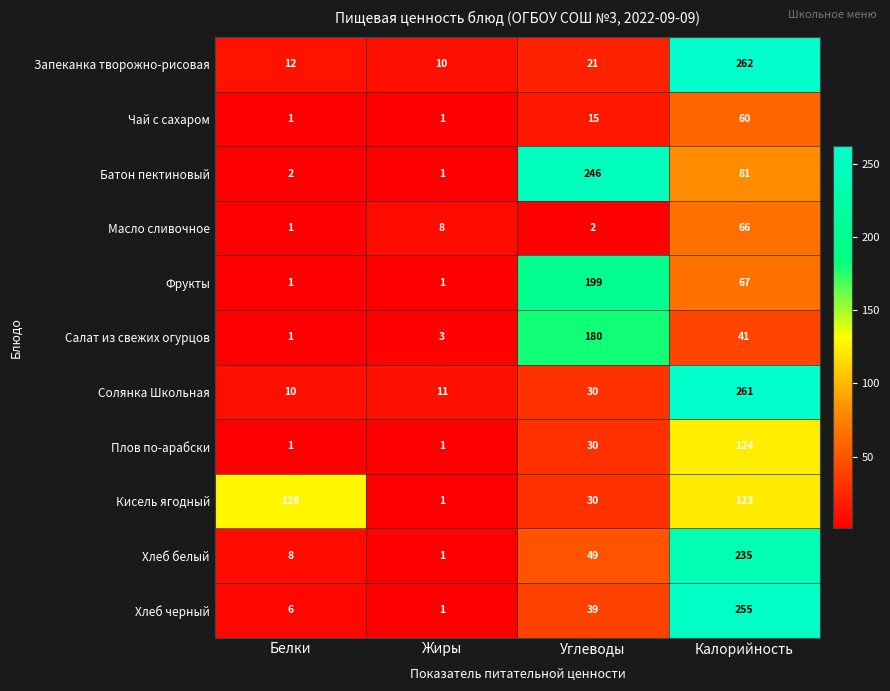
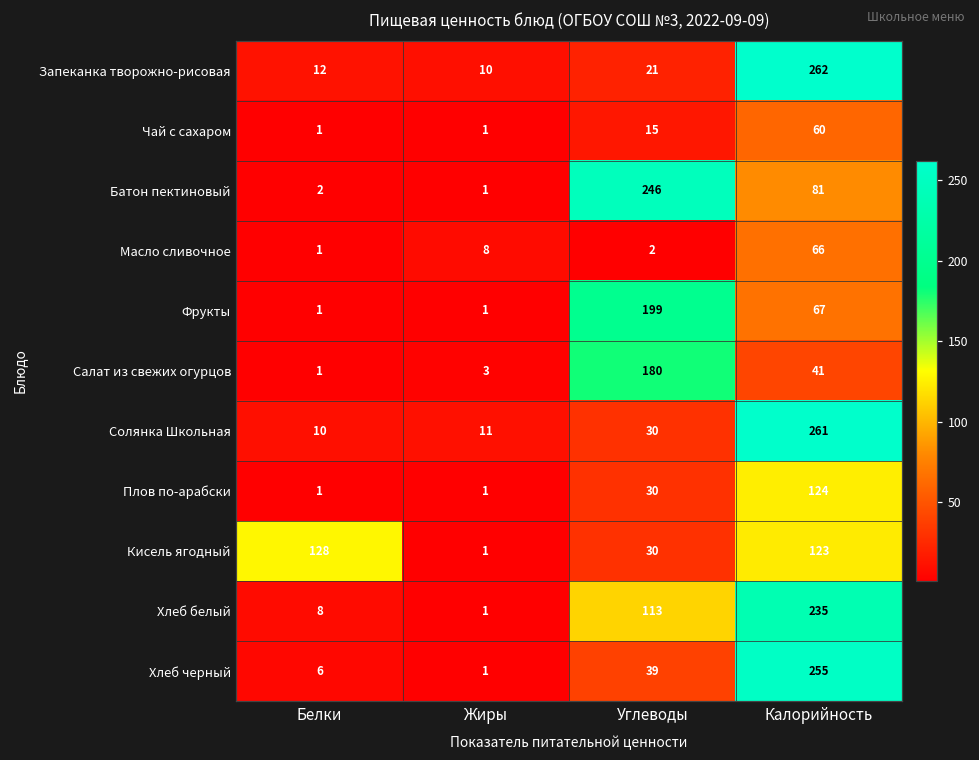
  {
    "Запеканка творожно-рисовая": {
      "Белки": 12,
      "Жиры": 10,
      "Углеводы": 21,
      "Калорийность": 262
    },
    "Чай с сахаром": {
      "Белки": 1,
      "Жиры": 1,
      "Углеводы": 15,
      "Калорийность": 60
    },
    "Батон пектиновый": {
      "Белки": 2,
      "Жиры": 1,
      "Углеводы": 246,
      "Калорийность": 81
    },
    "Масло сливочное": {
      "Белки": 1,
      "Жиры": 8,
      "Углеводы": 2,
      "Калорийность": 66
    },
    "Фрукты": {
      "Белки": 1,
      "Жиры": 1,
      "Углеводы": 199,
      "Калорийность": 67
    },
    "Салат из свежих огурцов": {
      "Белки": 1,
      "Жиры": 3,
      "Углеводы": 180,
      "Калорийность": 41
    },
    "Солянка Школьная": {
      "Белки": 10,
      "Жиры": 11,
      "Углеводы": 30,
      "Калорийность": 261
    },
    "Плов по-арабски": {
      "Белки": 1,
      "Жиры": 1,
      "Углеводы": 30,
      "Калорийность": 124
    },
    "Кисель ягодный": {
      "Белки": 128,
      "Жиры": 1,
      "Углеводы": 30,
      "Калорийность": 123
    },
    "Хлеб белый": {
      "Белки": 8,
      "Жиры": 1,
-     "Углеводы": 49,
+     "Углеводы": 113,
      "Калорийность": 235
    },
    "Хлеб черный": {
      "Белки": 6,
      "Жиры": 1,
      "Углеводы": 39,
      "Калорийность": 255
    }
  }
